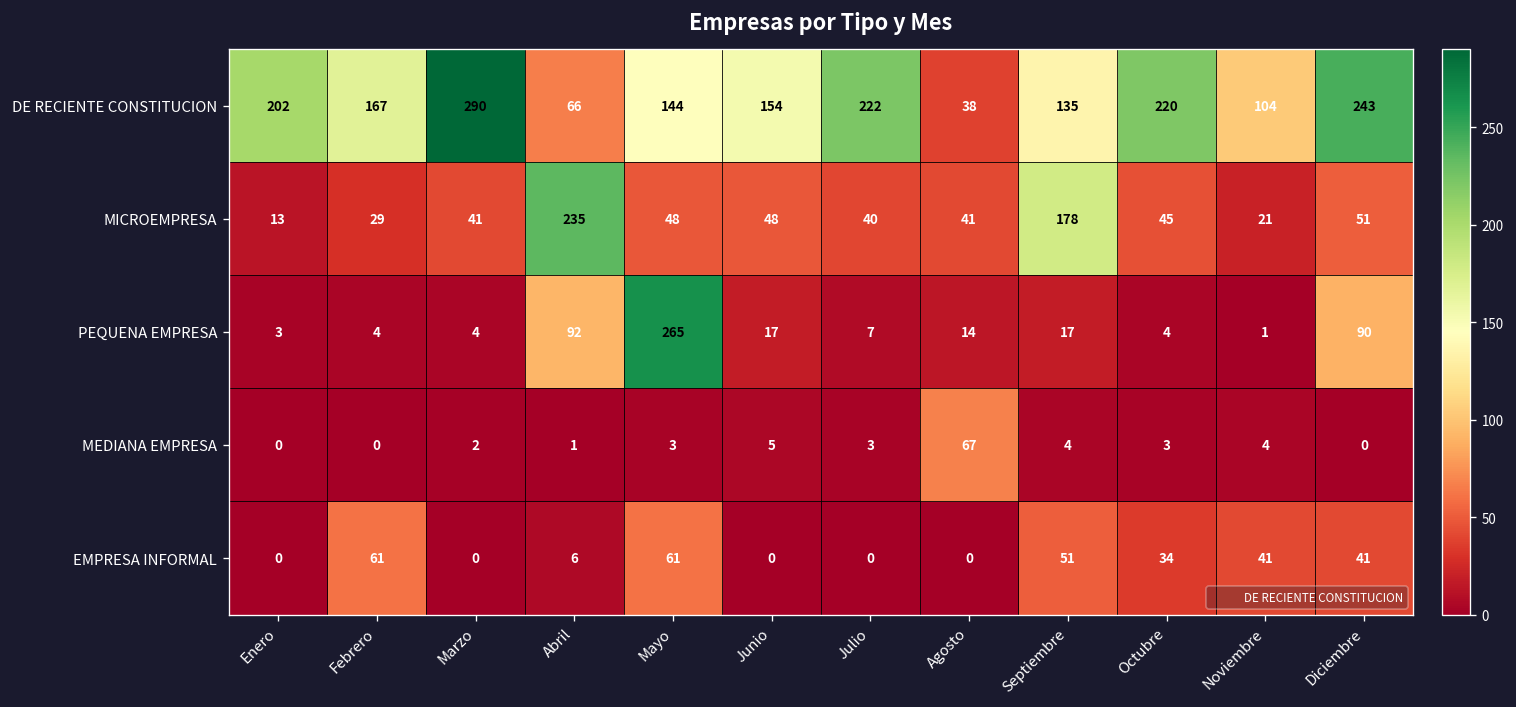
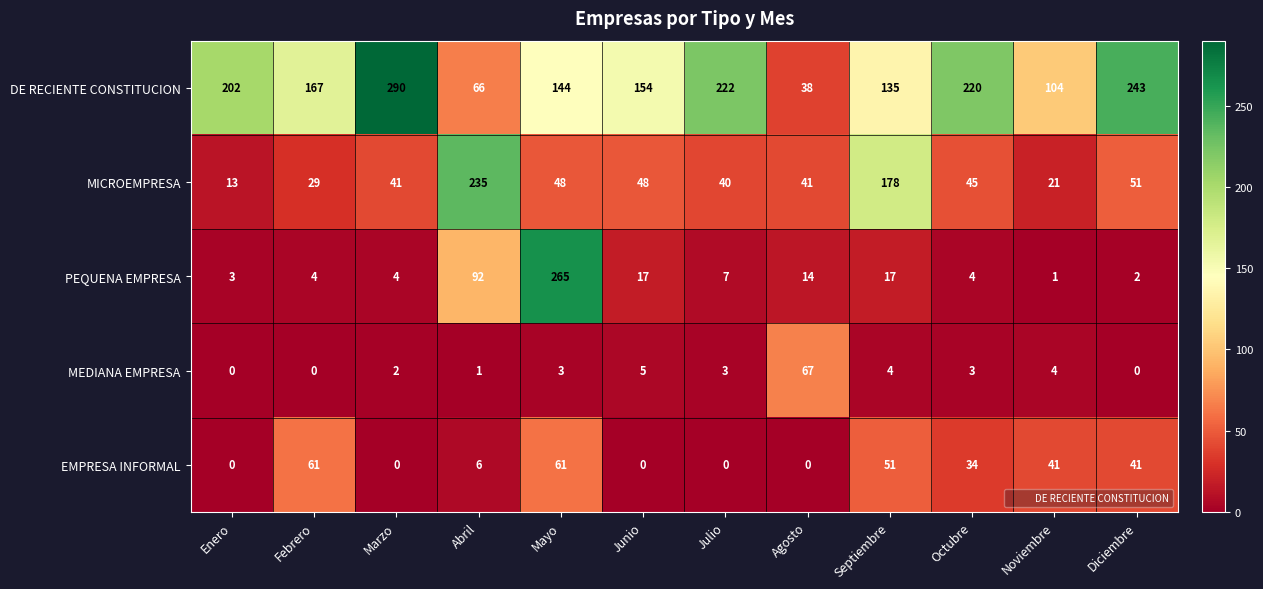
  {
    "DE RECIENTE CONSTITUCION": {
      "Enero": 202,
      "Febrero": 167,
      "Marzo": 290,
      "Abril": 66,
      "Mayo": 144,
      "Junio": 154,
      "Julio": 222,
      "Agosto": 38,
      "Septiembre": 135,
      "Octubre": 220,
      "Noviembre": 104,
      "Diciembre": 243
    },
    "MICROEMPRESA": {
      "Enero": 13,
      "Febrero": 29,
      "Marzo": 41,
      "Abril": 235,
      "Mayo": 48,
      "Junio": 48,
      "Julio": 40,
      "Agosto": 41,
      "Septiembre": 178,
      "Octubre": 45,
      "Noviembre": 21,
      "Diciembre": 51
    },
    "PEQUENA EMPRESA": {
      "Enero": 3,
      "Febrero": 4,
      "Marzo": 4,
      "Abril": 92,
      "Mayo": 265,
      "Junio": 17,
      "Julio": 7,
      "Agosto": 14,
      "Septiembre": 17,
      "Octubre": 4,
      "Noviembre": 1,
-     "Diciembre": 90
+     "Diciembre": 2
    },
    "MEDIANA EMPRESA": {
      "Enero": 0,
      "Febrero": 0,
      "Marzo": 2,
      "Abril": 1,
      "Mayo": 3,
      "Junio": 5,
      "Julio": 3,
      "Agosto": 67,
      "Septiembre": 4,
      "Octubre": 3,
      "Noviembre": 4,
      "Diciembre": 0
    },
    "EMPRESA INFORMAL": {
      "Enero": 0,
      "Febrero": 61,
      "Marzo": 0,
      "Abril": 6,
      "Mayo": 61,
      "Junio": 0,
      "Julio": 0,
      "Agosto": 0,
      "Septiembre": 51,
      "Octubre": 34,
      "Noviembre": 41,
      "Diciembre": 41
    }
  }
